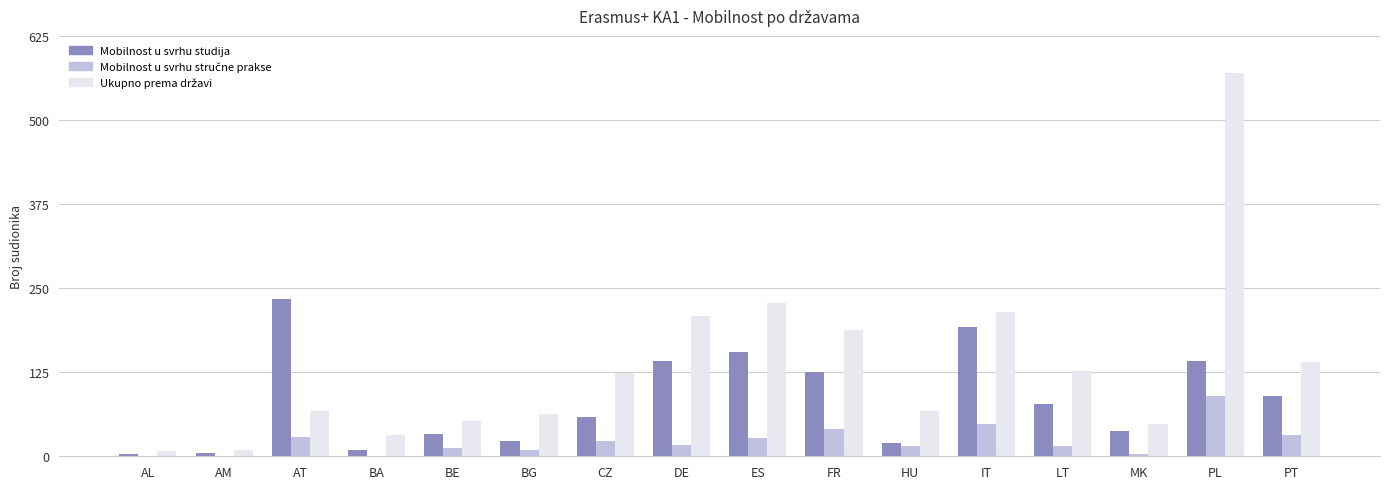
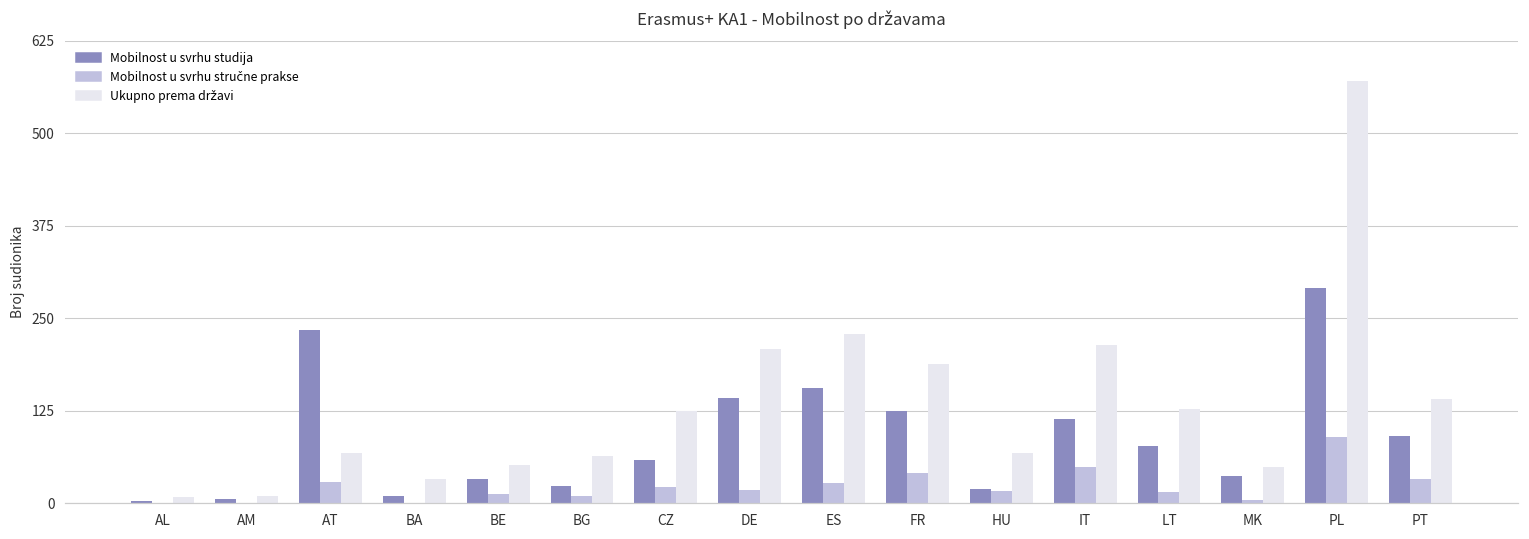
  {
    "Mobilnost u svrhu studija": {
      "AM": 10,
      "AT": 230,
      "BA": 10,
      "BE": 30,
      "BG": 20,
      "CZ": 60,
      "DE": 140,
      "ES": 160,
      "FR": 130,
      "HU": 20,
-     "IT": 190,
+     "IT": 110,
      "LT": 80,
      "MK": 40,
-     "PL": 140,
+     "PL": 290,
      "PT": 90
    }
  }
